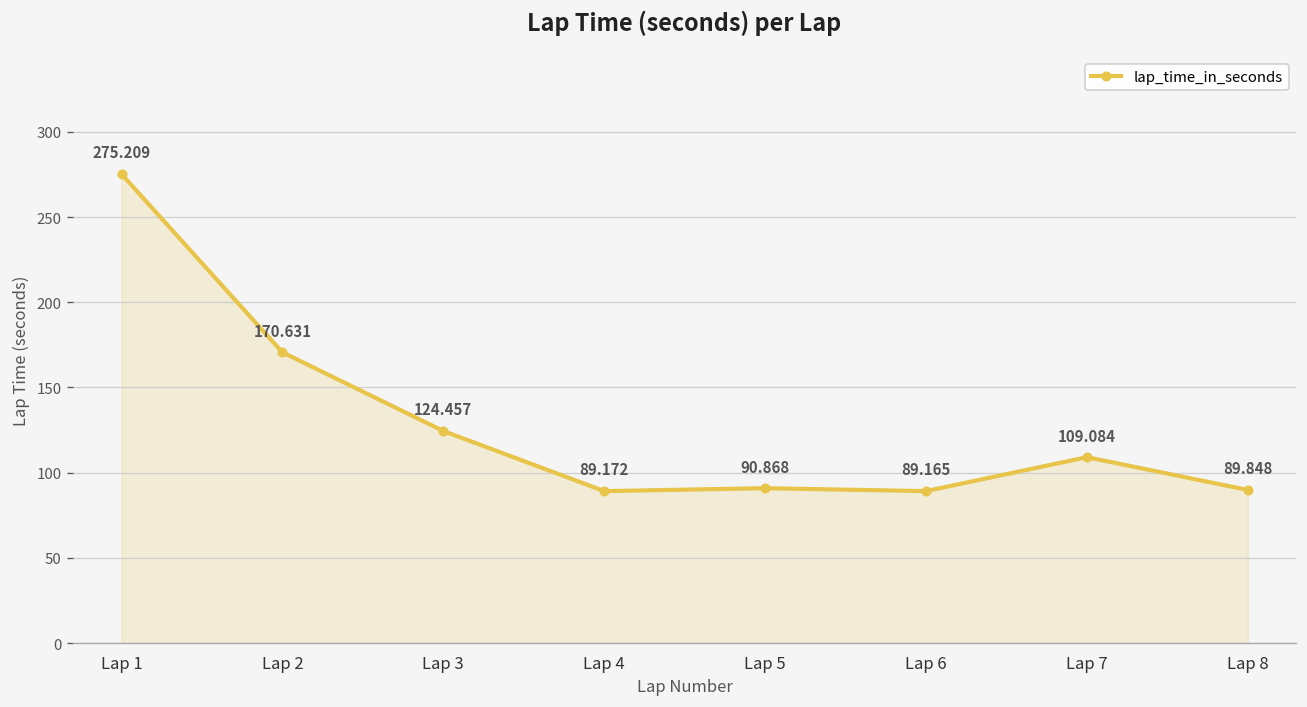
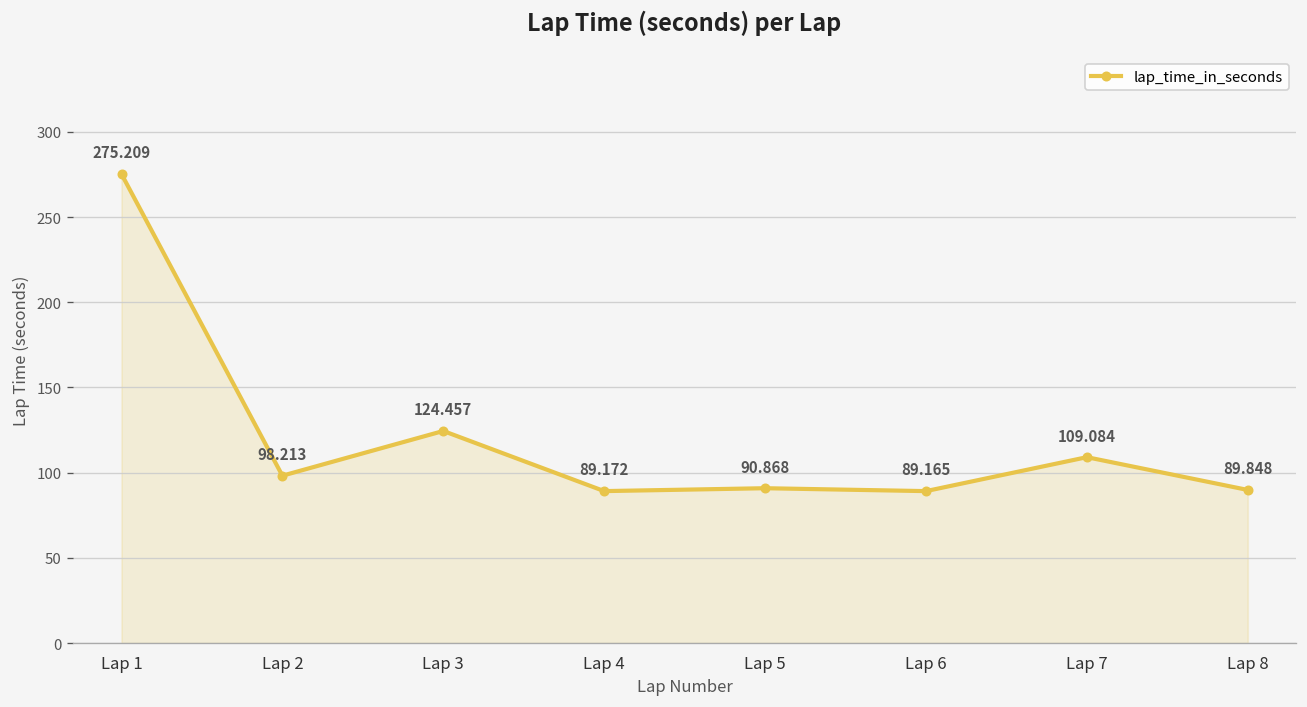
  {
    "Lap 1": 275.209,
-   "Lap 2": 170.631,
+   "Lap 2": 98.213,
    "Lap 3": 124.457,
    "Lap 4": 89.172,
    "Lap 5": 90.868,
    "Lap 6": 89.165,
    "Lap 7": 109.084,
    "Lap 8": 89.848
  }
